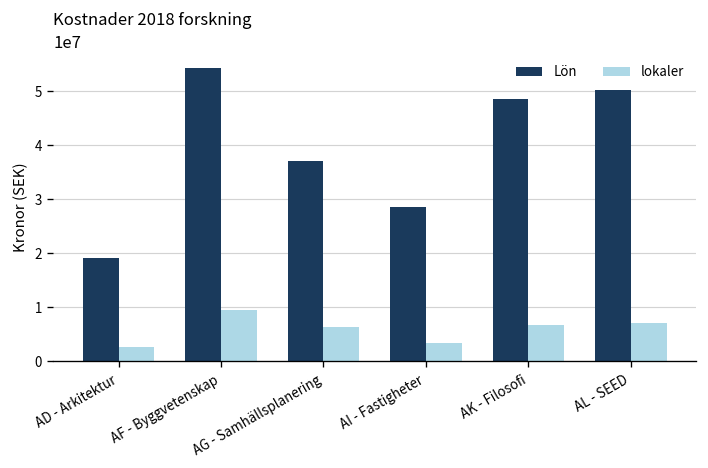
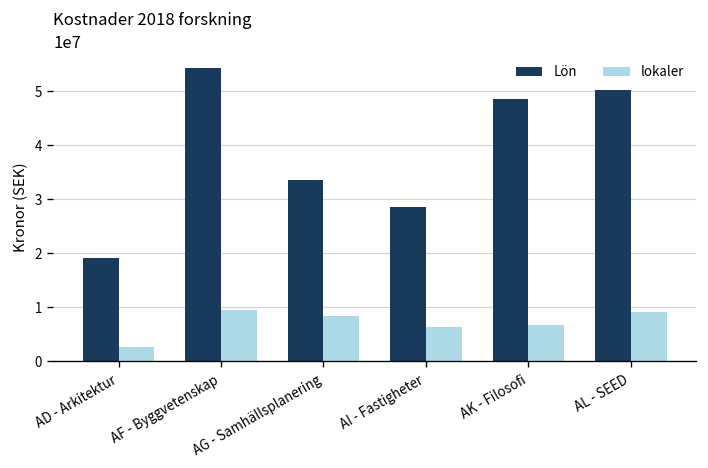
  {
    "Lön": {
      "AD - Arkitektur": 19000000,
      "AF - Byggvetenskap": 54000000,
-     "AG - Samhällsplanering": 37000000,
+     "AG - Samhällsplanering": 34000000,
      "AI - Fastigheter": 29000000,
      "AK - Filosofi": 49000000,
      "AL - SEED": 50000000
    },
    "lokaler": {
      "AD - Arkitektur": 3000000,
      "AF - Byggvetenskap": 10000000,
-     "AG - Samhällsplanering": 6000000,
-     "AI - Fastigheter": 3000000,
+     "AG - Samhällsplanering": 8000000,
+     "AI - Fastigheter": 6000000,
      "AK - Filosofi": 7000000,
-     "AL - SEED": 7000000
+     "AL - SEED": 9000000
    }
  }
